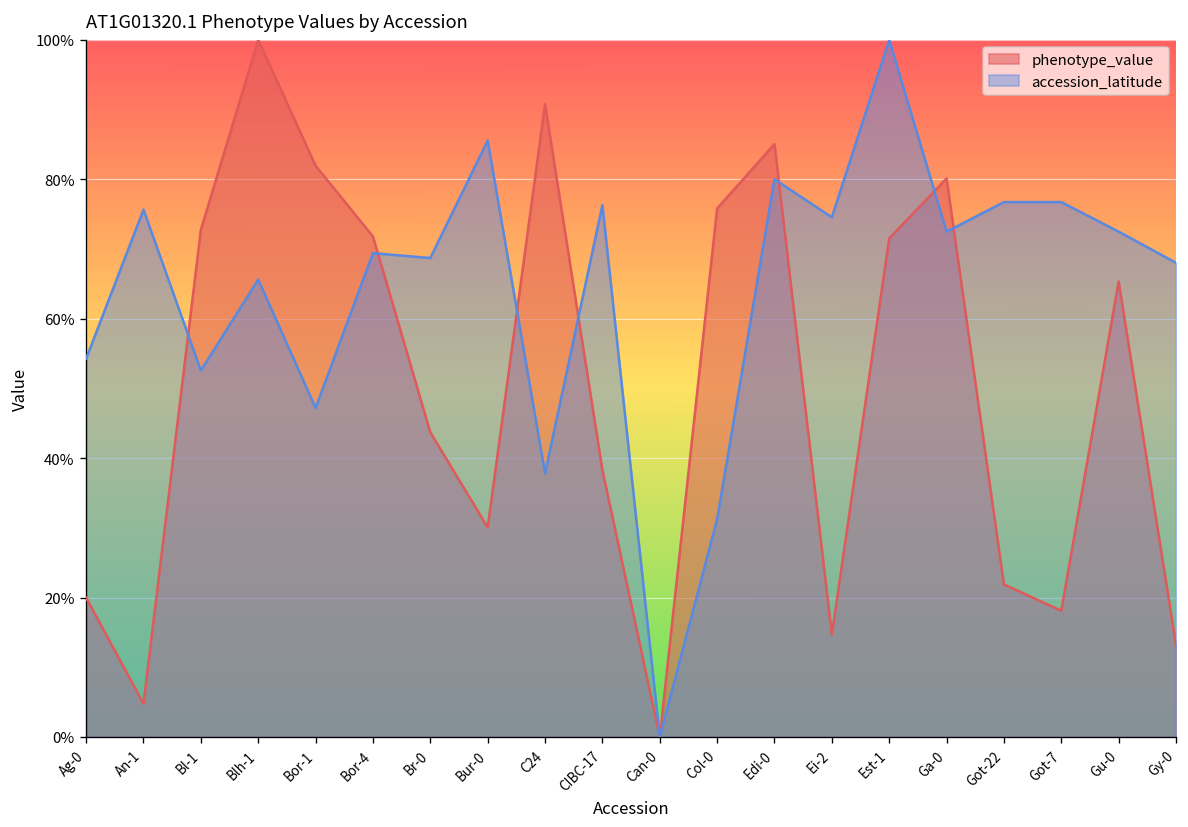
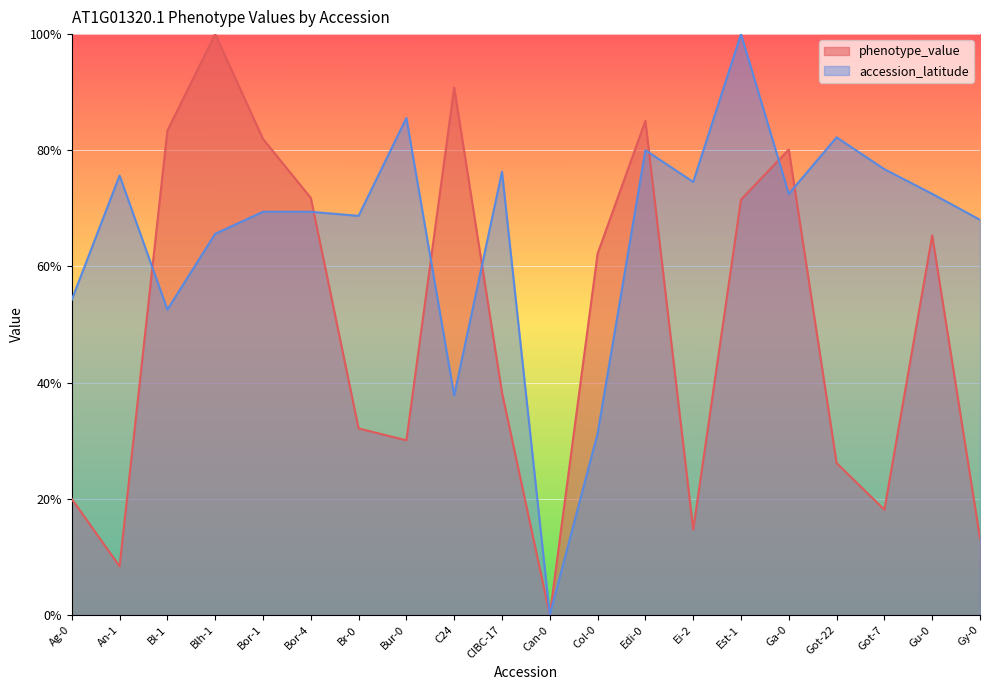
  {
    "phenotype_value": {
      "Ag-0": "20%",
-     "An-1": "5%",
-     "Bl-1": "73%",
+     "An-1": "8%",
+     "Bl-1": "83%",
      "Blh-1": "100%",
      "Bor-1": "82%",
      "Bor-4": "72%",
-     "Br-0": "44%",
+     "Br-0": "32%",
      "Bur-0": "30%",
      "C24": "91%",
      "CIBC-17": "38%",
-     "Col-0": "76%",
+     "Col-0": "62%",
      "Edi-0": "85%",
      "Ei-2": "15%",
      "Est-1": "72%",
      "Ga-0": "80%",
-     "Got-22": "22%",
+     "Got-22": "26%",
      "Got-7": "18%",
      "Gu-0": "65%",
      "Gy-0": "13%"
    },
    "accession_latitude": {
      "Ag-0": "54%",
      "An-1": "76%",
      "Bl-1": "53%",
      "Blh-1": "66%",
-     "Bor-1": "47%",
+     "Bor-1": "69%",
      "Bor-4": "69%",
      "Br-0": "69%",
      "Bur-0": "86%",
      "C24": "38%",
      "CIBC-17": "76%",
      "Col-0": "31%",
      "Edi-0": "80%",
      "Ei-2": "75%",
      "Est-1": "100%",
      "Ga-0": "72%",
-     "Got-22": "77%",
+     "Got-22": "82%",
      "Got-7": "77%",
      "Gu-0": "72%",
      "Gy-0": "68%"
    }
  }
